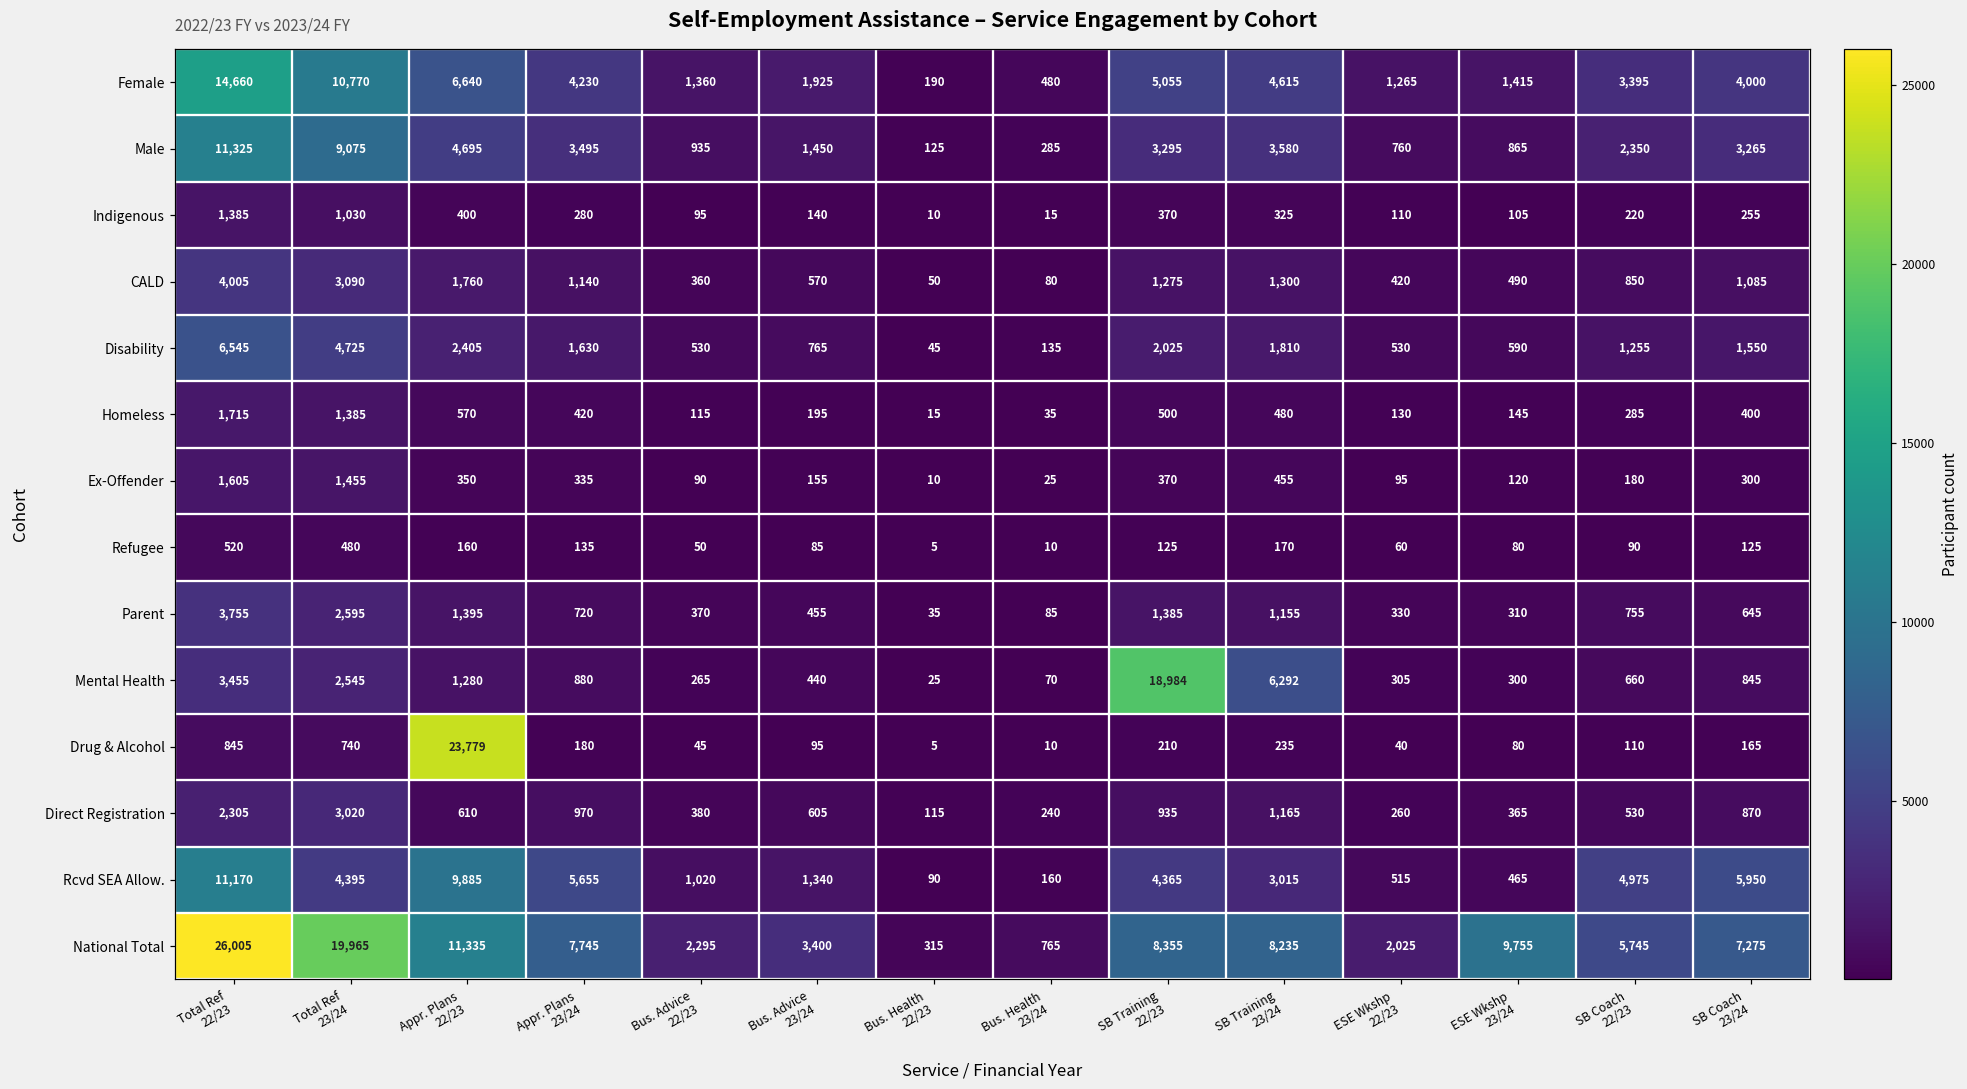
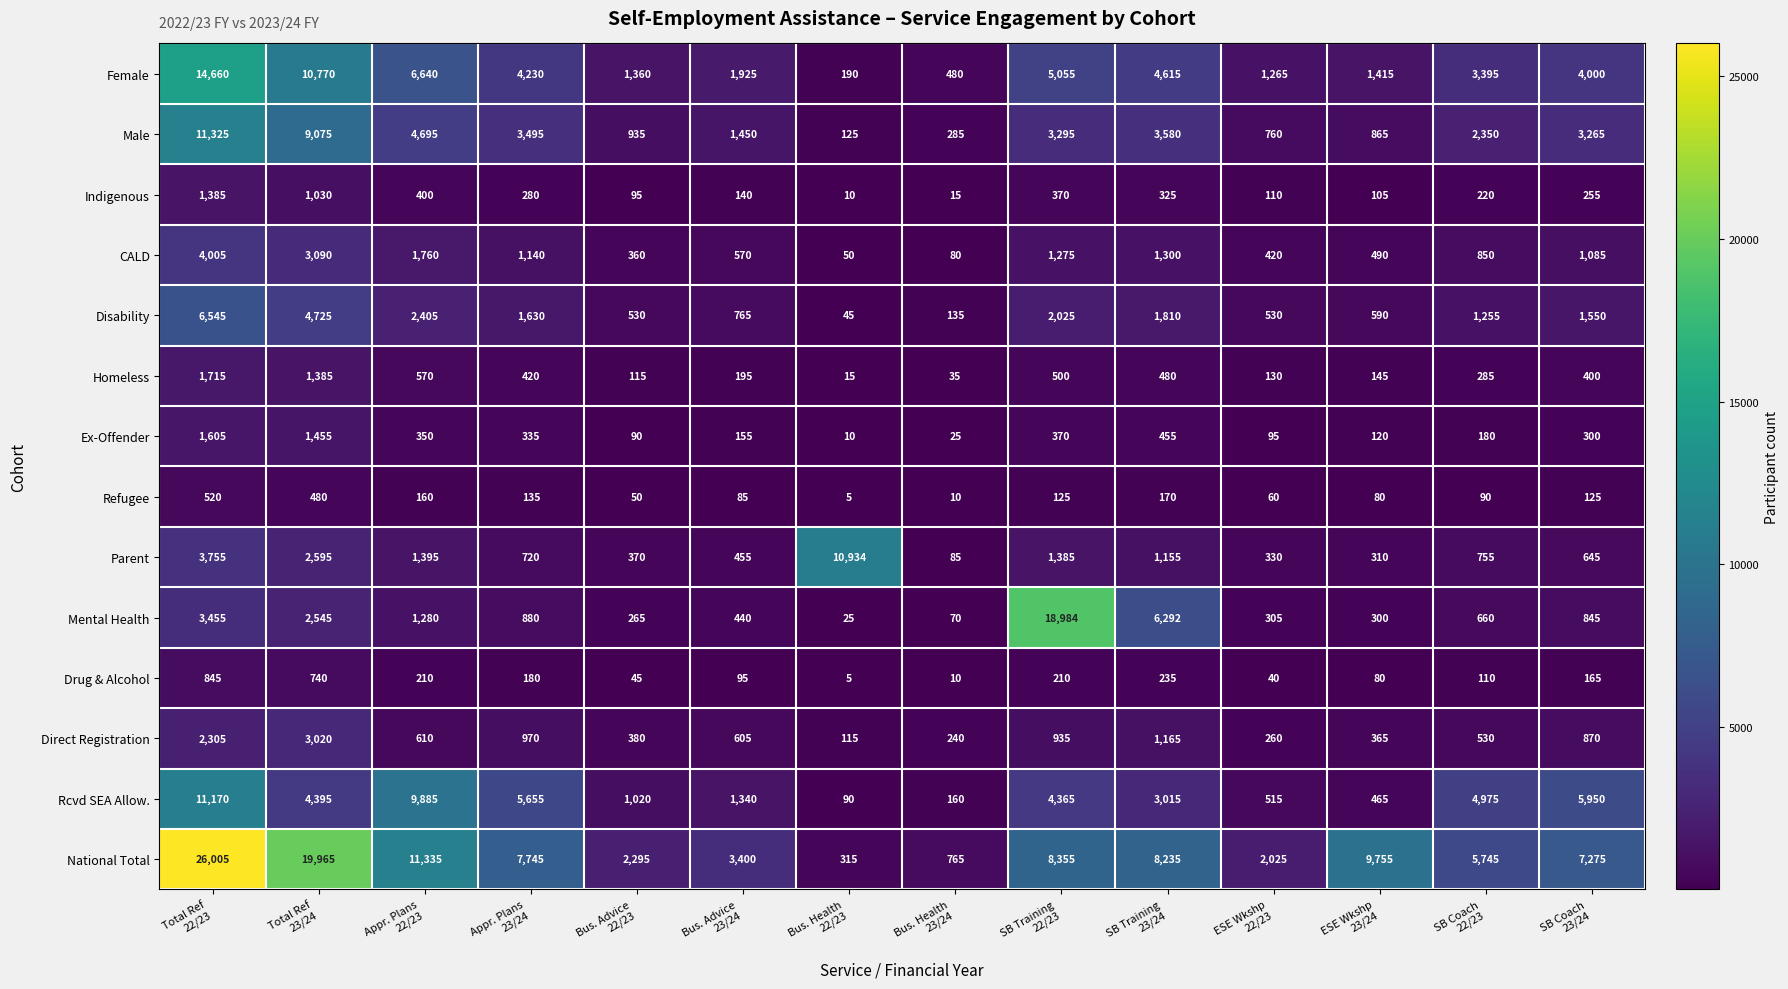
  {
    "Female": {
      "Total Ref 22/23": "14,660",
      "Total Ref 23/24": "10,770",
      "Appr. Plans 22/23": "6,640",
      "Appr. Plans 23/24": "4,230",
      "Bus. Advice 22/23": "1,360",
      "Bus. Advice 23/24": "1,925",
      "Bus. Health 22/23": "190",
      "Bus. Health 23/24": "480",
      "SB Training 22/23": "5,055",
      "SB Training 23/24": "4,615",
      "ESE Wkshp 22/23": "1,265",
      "ESE Wkshp 23/24": "1,415",
      "SB Coach 22/23": "3,395",
      "SB Coach 23/24": "4,000"
    },
    "Male": {
      "Total Ref 22/23": "11,325",
      "Total Ref 23/24": "9,075",
      "Appr. Plans 22/23": "4,695",
      "Appr. Plans 23/24": "3,495",
      "Bus. Advice 22/23": "935",
      "Bus. Advice 23/24": "1,450",
      "Bus. Health 22/23": "125",
      "Bus. Health 23/24": "285",
      "SB Training 22/23": "3,295",
      "SB Training 23/24": "3,580",
      "ESE Wkshp 22/23": "760",
      "ESE Wkshp 23/24": "865",
      "SB Coach 22/23": "2,350",
      "SB Coach 23/24": "3,265"
    },
    "Indigenous": {
      "Total Ref 22/23": "1,385",
      "Total Ref 23/24": "1,030",
      "Appr. Plans 22/23": "400",
      "Appr. Plans 23/24": "280",
      "Bus. Advice 22/23": "95",
      "Bus. Advice 23/24": "140",
      "Bus. Health 22/23": "10",
      "Bus. Health 23/24": "15",
      "SB Training 22/23": "370",
      "SB Training 23/24": "325",
      "ESE Wkshp 22/23": "110",
      "ESE Wkshp 23/24": "105",
      "SB Coach 22/23": "220",
      "SB Coach 23/24": "255"
    },
    "CALD": {
      "Total Ref 22/23": "4,005",
      "Total Ref 23/24": "3,090",
      "Appr. Plans 22/23": "1,760",
      "Appr. Plans 23/24": "1,140",
      "Bus. Advice 22/23": "360",
      "Bus. Advice 23/24": "570",
      "Bus. Health 22/23": "50",
      "Bus. Health 23/24": "80",
      "SB Training 22/23": "1,275",
      "SB Training 23/24": "1,300",
      "ESE Wkshp 22/23": "420",
      "ESE Wkshp 23/24": "490",
      "SB Coach 22/23": "850",
      "SB Coach 23/24": "1,085"
    },
    "Disability": {
      "Total Ref 22/23": "6,545",
      "Total Ref 23/24": "4,725",
      "Appr. Plans 22/23": "2,405",
      "Appr. Plans 23/24": "1,630",
      "Bus. Advice 22/23": "530",
      "Bus. Advice 23/24": "765",
      "Bus. Health 22/23": "45",
      "Bus. Health 23/24": "135",
      "SB Training 22/23": "2,025",
      "SB Training 23/24": "1,810",
      "ESE Wkshp 22/23": "530",
      "ESE Wkshp 23/24": "590",
      "SB Coach 22/23": "1,255",
      "SB Coach 23/24": "1,550"
    },
    "Homeless": {
      "Total Ref 22/23": "1,715",
      "Total Ref 23/24": "1,385",
      "Appr. Plans 22/23": "570",
      "Appr. Plans 23/24": "420",
      "Bus. Advice 22/23": "115",
      "Bus. Advice 23/24": "195",
      "Bus. Health 22/23": "15",
      "Bus. Health 23/24": "35",
      "SB Training 22/23": "500",
      "SB Training 23/24": "480",
      "ESE Wkshp 22/23": "130",
      "ESE Wkshp 23/24": "145",
      "SB Coach 22/23": "285",
      "SB Coach 23/24": "400"
    },
    "Ex-Offender": {
      "Total Ref 22/23": "1,605",
      "Total Ref 23/24": "1,455",
      "Appr. Plans 22/23": "350",
      "Appr. Plans 23/24": "335",
      "Bus. Advice 22/23": "90",
      "Bus. Advice 23/24": "155",
      "Bus. Health 22/23": "10",
      "Bus. Health 23/24": "25",
      "SB Training 22/23": "370",
      "SB Training 23/24": "455",
      "ESE Wkshp 22/23": "95",
      "ESE Wkshp 23/24": "120",
      "SB Coach 22/23": "180",
      "SB Coach 23/24": "300"
    },
    "Refugee": {
      "Total Ref 22/23": "520",
      "Total Ref 23/24": "480",
      "Appr. Plans 22/23": "160",
      "Appr. Plans 23/24": "135",
      "Bus. Advice 22/23": "50",
      "Bus. Advice 23/24": "85",
      "Bus. Health 22/23": "5",
      "Bus. Health 23/24": "10",
      "SB Training 22/23": "125",
      "SB Training 23/24": "170",
      "ESE Wkshp 22/23": "60",
      "ESE Wkshp 23/24": "80",
      "SB Coach 22/23": "90",
      "SB Coach 23/24": "125"
    },
    "Parent": {
      "Total Ref 22/23": "3,755",
      "Total Ref 23/24": "2,595",
      "Appr. Plans 22/23": "1,395",
      "Appr. Plans 23/24": "720",
      "Bus. Advice 22/23": "370",
      "Bus. Advice 23/24": "455",
-     "Bus. Health 22/23": "35",
+     "Bus. Health 22/23": "10,934",
      "Bus. Health 23/24": "85",
      "SB Training 22/23": "1,385",
      "SB Training 23/24": "1,155",
      "ESE Wkshp 22/23": "330",
      "ESE Wkshp 23/24": "310",
      "SB Coach 22/23": "755",
      "SB Coach 23/24": "645"
    },
    "Mental Health": {
      "Total Ref 22/23": "3,455",
      "Total Ref 23/24": "2,545",
      "Appr. Plans 22/23": "1,280",
      "Appr. Plans 23/24": "880",
      "Bus. Advice 22/23": "265",
      "Bus. Advice 23/24": "440",
      "Bus. Health 22/23": "25",
      "Bus. Health 23/24": "70",
      "SB Training 22/23": "18,984",
      "SB Training 23/24": "6,292",
      "ESE Wkshp 22/23": "305",
      "ESE Wkshp 23/24": "300",
      "SB Coach 22/23": "660",
      "SB Coach 23/24": "845"
    },
    "Drug & Alcohol": {
      "Total Ref 22/23": "845",
      "Total Ref 23/24": "740",
-     "Appr. Plans 22/23": "23,779",
+     "Appr. Plans 22/23": "210",
      "Appr. Plans 23/24": "180",
      "Bus. Advice 22/23": "45",
      "Bus. Advice 23/24": "95",
      "Bus. Health 22/23": "5",
      "Bus. Health 23/24": "10",
      "SB Training 22/23": "210",
      "SB Training 23/24": "235",
      "ESE Wkshp 22/23": "40",
      "ESE Wkshp 23/24": "80",
      "SB Coach 22/23": "110",
      "SB Coach 23/24": "165"
    },
    "Direct Registration": {
      "Total Ref 22/23": "2,305",
      "Total Ref 23/24": "3,020",
      "Appr. Plans 22/23": "610",
      "Appr. Plans 23/24": "970",
      "Bus. Advice 22/23": "380",
      "Bus. Advice 23/24": "605",
      "Bus. Health 22/23": "115",
      "Bus. Health 23/24": "240",
      "SB Training 22/23": "935",
      "SB Training 23/24": "1,165",
      "ESE Wkshp 22/23": "260",
      "ESE Wkshp 23/24": "365",
      "SB Coach 22/23": "530",
      "SB Coach 23/24": "870"
    },
    "Rcvd SEA Allow.": {
      "Total Ref 22/23": "11,170",
      "Total Ref 23/24": "4,395",
      "Appr. Plans 22/23": "9,885",
      "Appr. Plans 23/24": "5,655",
      "Bus. Advice 22/23": "1,020",
      "Bus. Advice 23/24": "1,340",
      "Bus. Health 22/23": "90",
      "Bus. Health 23/24": "160",
      "SB Training 22/23": "4,365",
      "SB Training 23/24": "3,015",
      "ESE Wkshp 22/23": "515",
      "ESE Wkshp 23/24": "465",
      "SB Coach 22/23": "4,975",
      "SB Coach 23/24": "5,950"
    },
    "National Total": {
      "Total Ref 22/23": "26,005",
      "Total Ref 23/24": "19,965",
      "Appr. Plans 22/23": "11,335",
      "Appr. Plans 23/24": "7,745",
      "Bus. Advice 22/23": "2,295",
      "Bus. Advice 23/24": "3,400",
      "Bus. Health 22/23": "315",
      "Bus. Health 23/24": "765",
      "SB Training 22/23": "8,355",
      "SB Training 23/24": "8,235",
      "ESE Wkshp 22/23": "2,025",
      "ESE Wkshp 23/24": "9,755",
      "SB Coach 22/23": "5,745",
      "SB Coach 23/24": "7,275"
    }
  }
